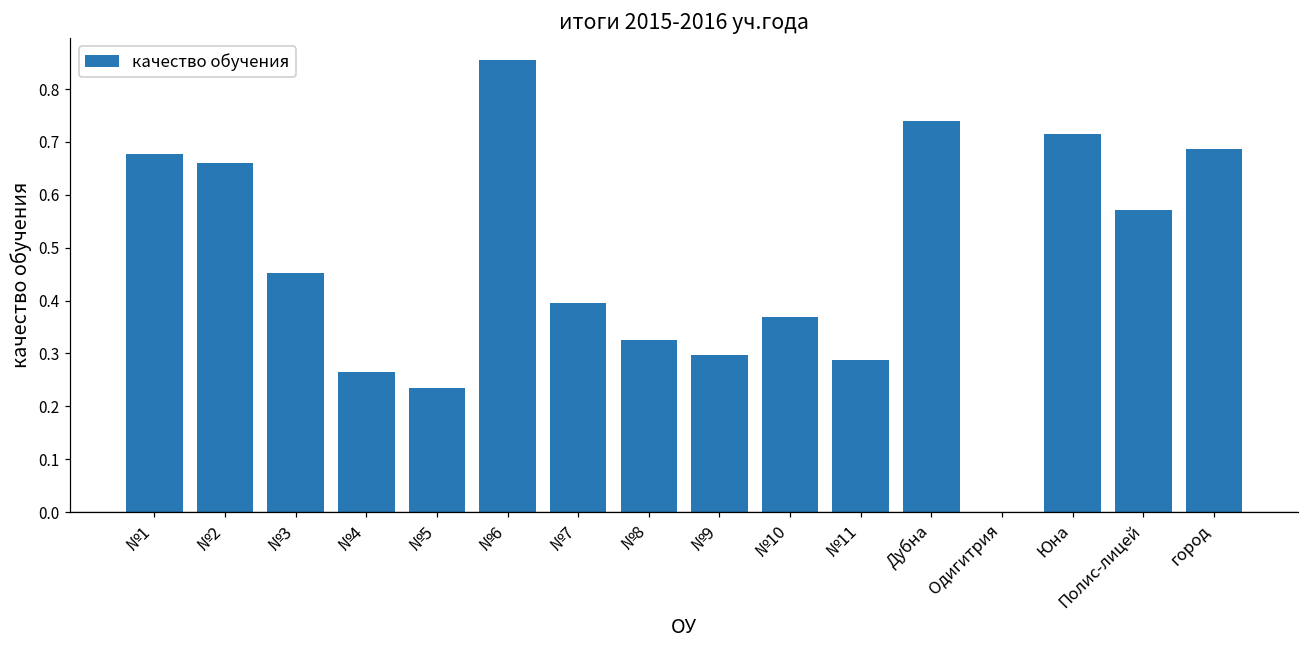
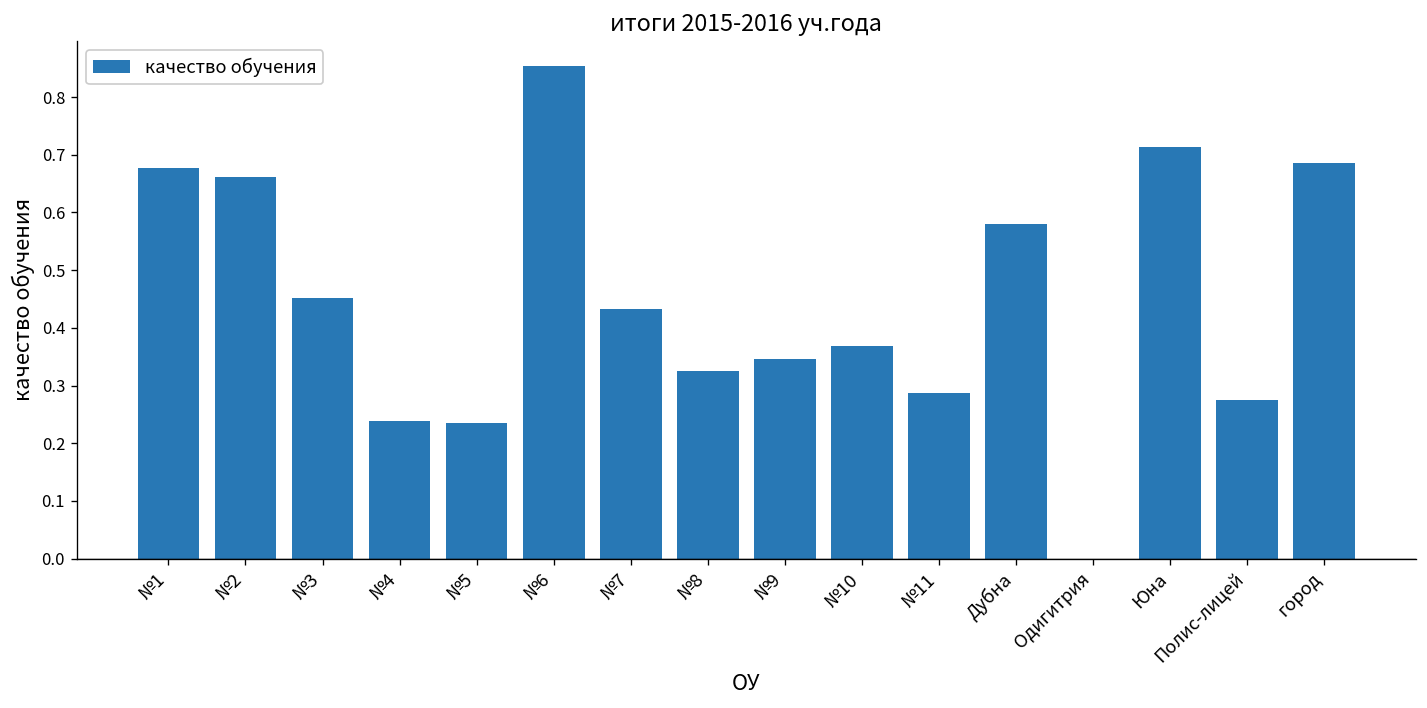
  {
    "№1": 0.68,
    "№2": 0.66,
    "№3": 0.45,
-   "№4": 0.27,
+   "№4": 0.24,
    "№5": 0.24,
    "№6": 0.85,
-   "№7": 0.40,
+   "№7": 0.43,
    "№8": 0.33,
-   "№9": 0.30,
+   "№9": 0.35,
    "№10": 0.37,
    "№11": 0.29,
-   "Дубна": 0.74,
+   "Дубна": 0.58,
    "Одигитрия": 0.00,
    "Юна": 0.71,
-   "Полис-лицей": 0.57,
+   "Полис-лицей": 0.28,
    "город": 0.69
  }
